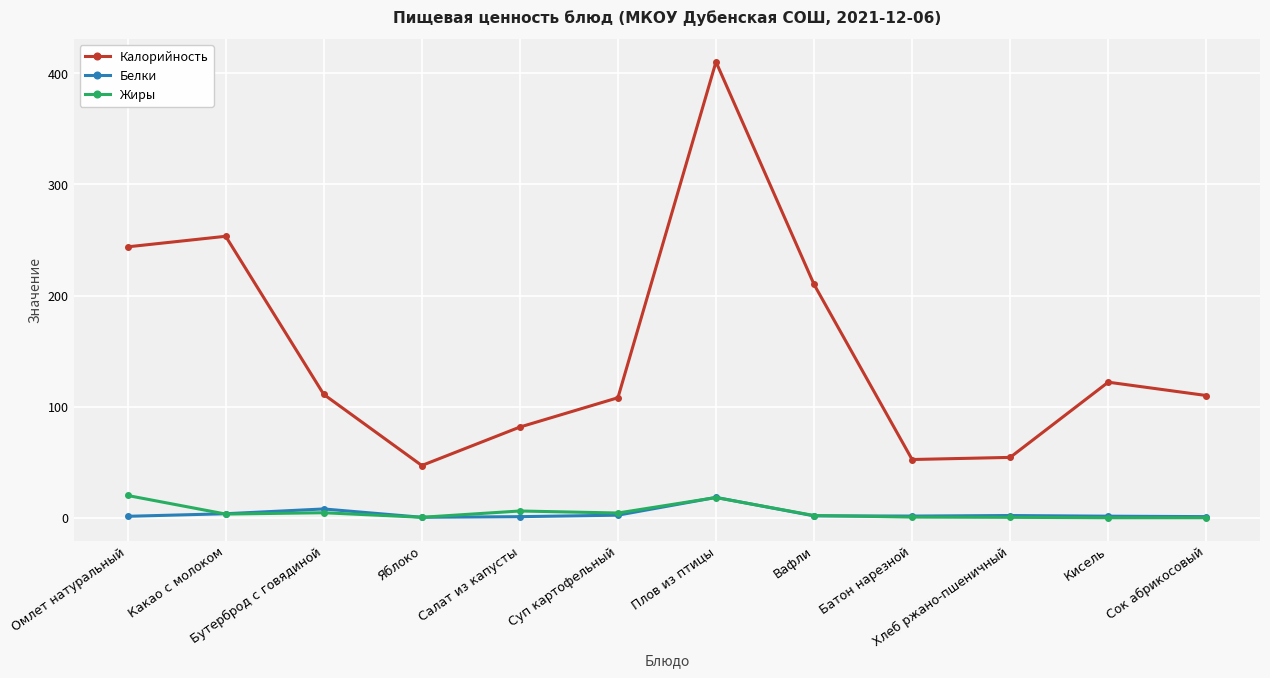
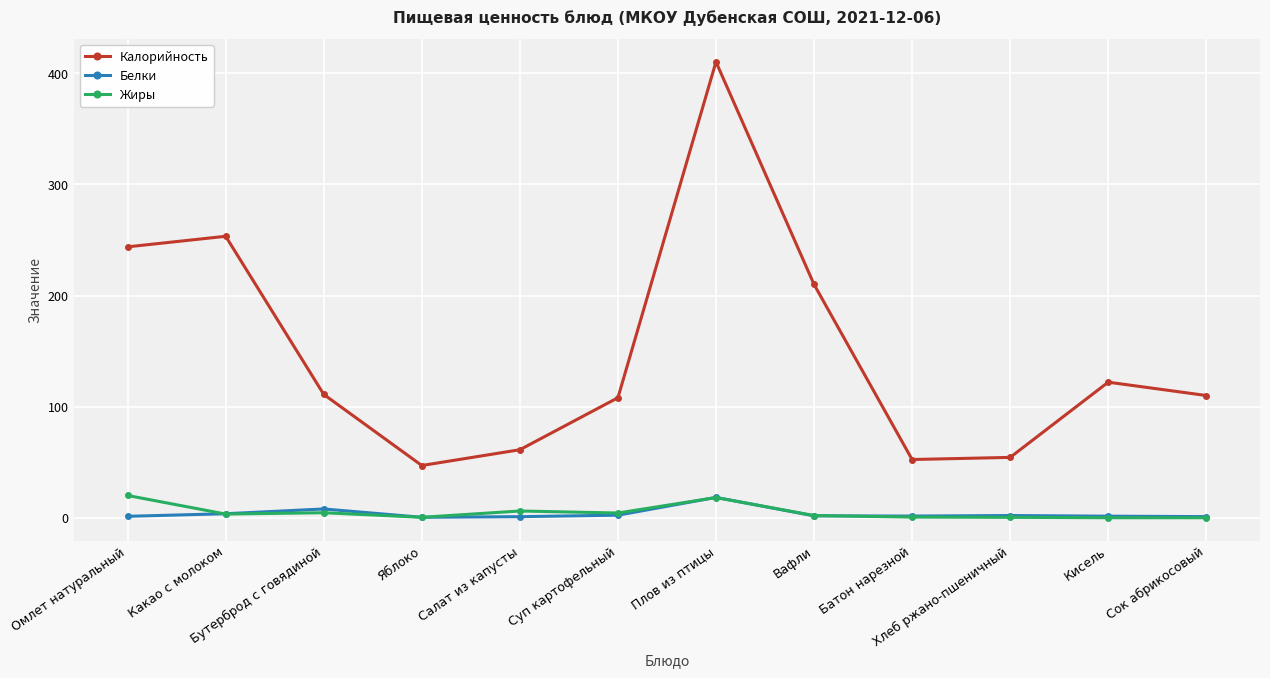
  {
    "Калорийность": {
      "Омлет натуральный": 244,
      "Какао с молоком": 253,
      "Бутерброд с говядиной": 111,
      "Яблоко": 47,
-     "Салат из капусты": 82,
+     "Салат из капусты": 61,
      "Суп картофельный": 108,
      "Плов из птицы": 410,
      "Вафли": 210,
      "Батон нарезной": 52,
      "Хлеб ржано-пшеничный": 54,
      "Кисель": 122,
      "Сок абрикосовый": 110
    },
    "Белки": {
      "Омлет натуральный": 1,
      "Бутерброд с говядиной": 8,
      "Салат из капусты": 1
    },
    "Жиры": {
      "Омлет натуральный": 20,
      "Бутерброд с говядиной": 5,
      "Салат из капусты": 6
    }
  }
